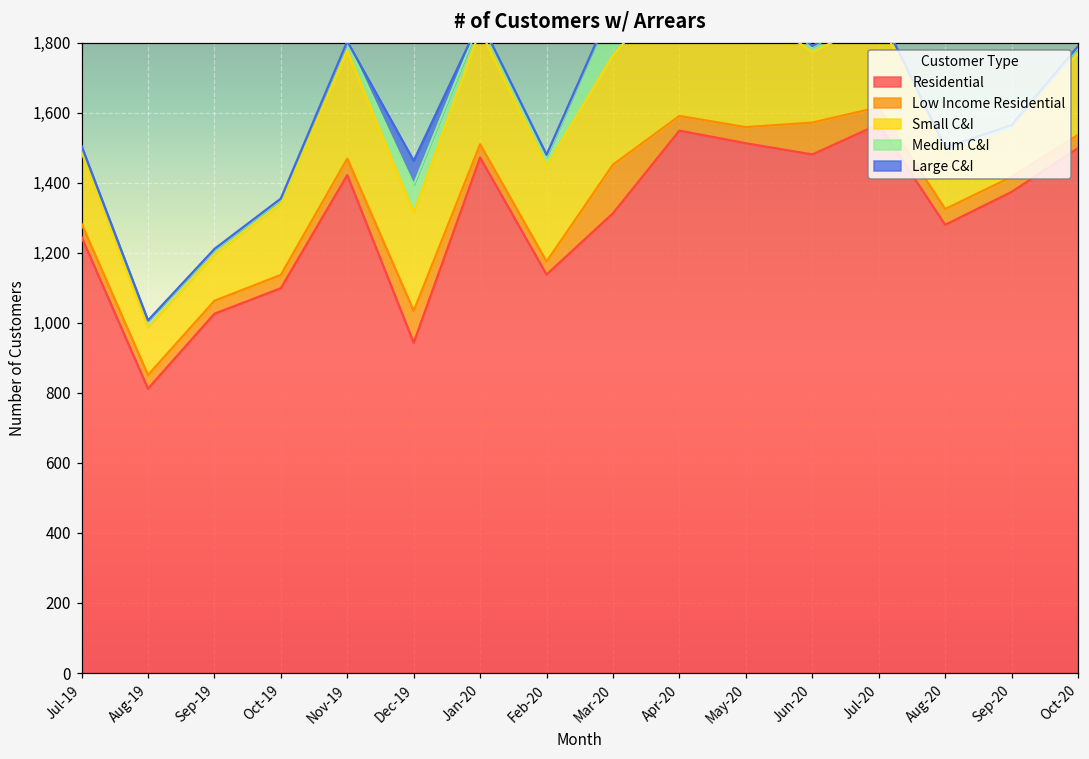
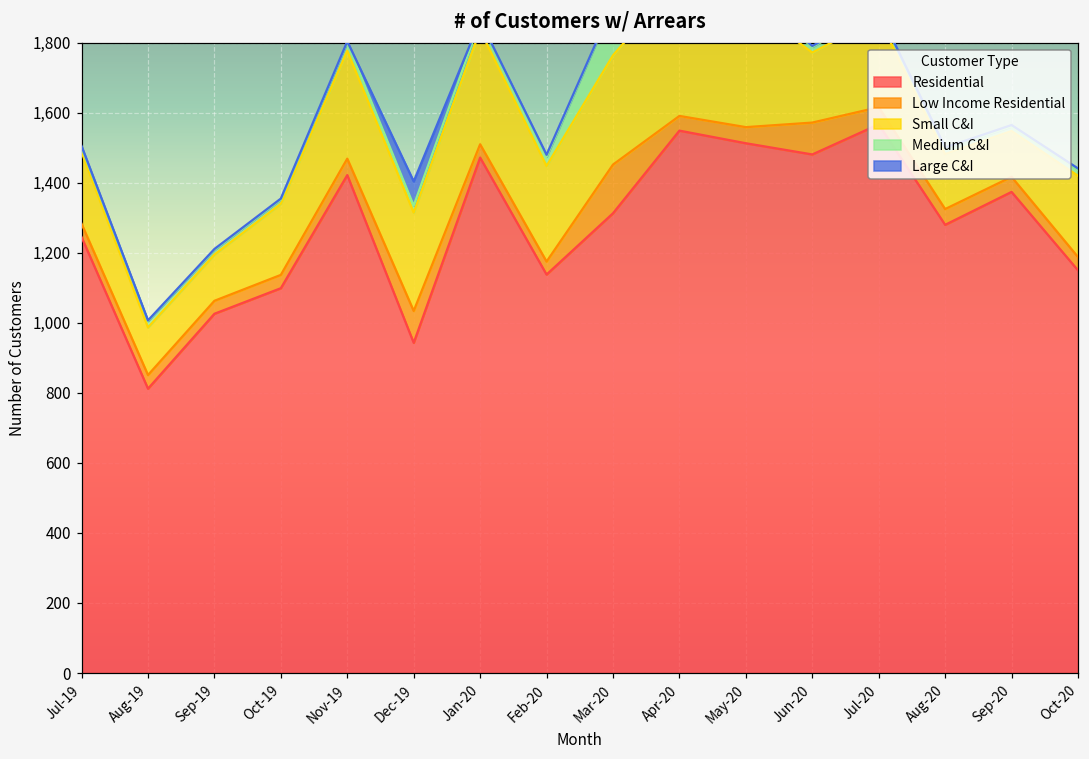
  {
    "Residential": {
      "Jul-19": "1,250",
      "Aug-19": "810",
      "Sep-19": "1,030",
      "Oct-19": "1,100",
      "Nov-19": "1,420",
      "Dec-19": "940",
      "Jan-20": "1,470",
      "Feb-20": "1,140",
      "Mar-20": "1,310",
      "Apr-20": "1,550",
      "May-20": "1,510",
      "Jun-20": "1,480",
      "Aug-20": "1,280",
      "Sep-20": "1,370",
-     "Oct-20": "1,500"
+     "Oct-20": "1,150"
    },
    "Low Income Residential": {
      "Jul-19": "40",
      "Aug-19": "40",
      "Sep-19": "40",
      "Oct-19": "40",
      "Nov-19": "50",
      "Dec-19": "90",
      "Jan-20": "40",
      "Feb-20": "40",
      "Mar-20": "140",
      "Apr-20": "40",
      "May-20": "50",
      "Jun-20": "90",
      "Aug-20": "50",
      "Oct-20": "40"
    },
    "Small C&I": {
      "Jul-19": "210",
      "Aug-19": "140",
      "Sep-19": "130",
      "Oct-19": "200",
      "Nov-19": "310",
      "Dec-19": "280",
      "Feb-20": "270",
      "Mar-20": "310",
      "Jun-20": "200",
      "Oct-20": "230"
    },
    "Medium C&I": {
-     "Dec-19": "80"
+     "Dec-19": "20"
    },
    "Large C&I": {
      "Dec-19": "70"
    }
  }
